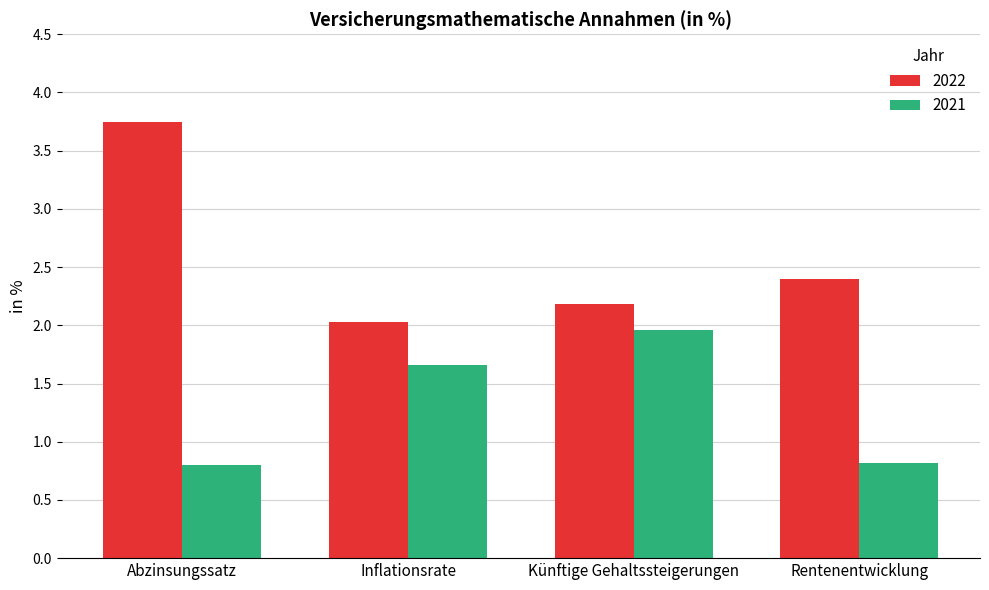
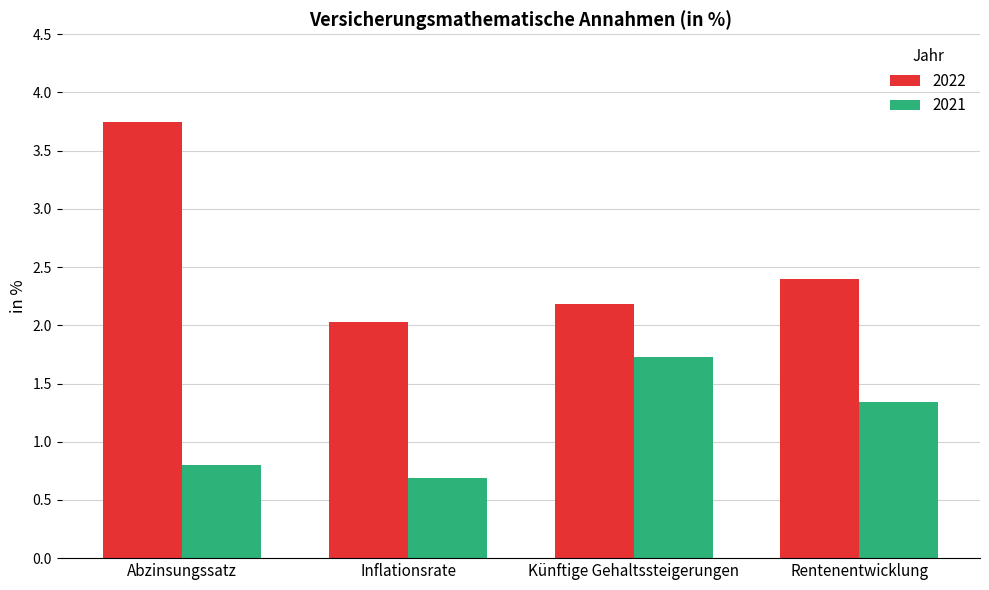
  {
    "2022": {
      "Abzinsungssatz": 3.75,
      "Inflationsrate": 2.03,
      "Künftige Gehaltssteigerungen": 2.18,
      "Rentenentwicklung": 2.40
    },
    "2021": {
      "Abzinsungssatz": 0.80,
-     "Inflationsrate": 1.66,
-     "Künftige Gehaltssteigerungen": 1.96,
-     "Rentenentwicklung": 0.82
+     "Inflationsrate": 0.69,
+     "Künftige Gehaltssteigerungen": 1.73,
+     "Rentenentwicklung": 1.34
    }
  }
